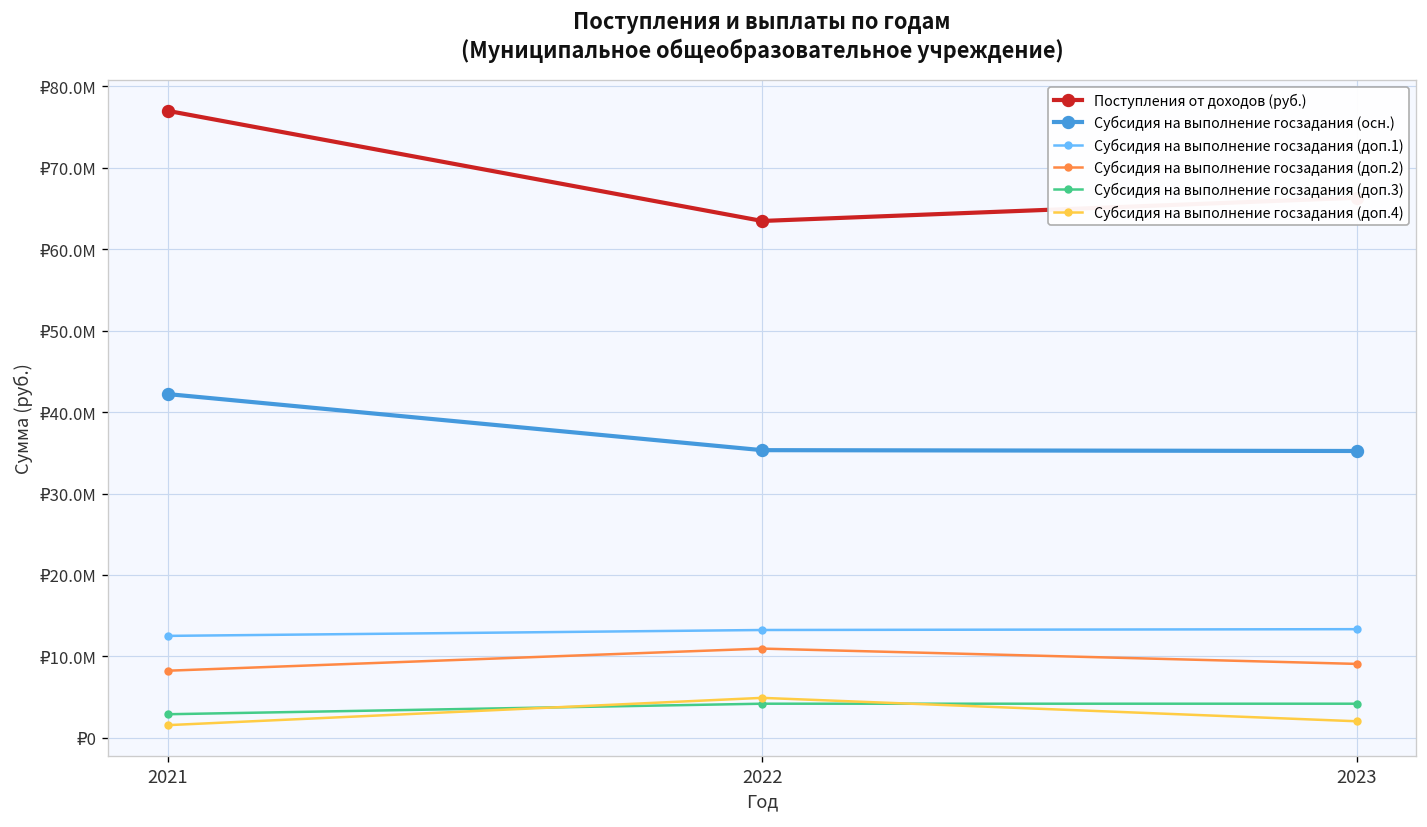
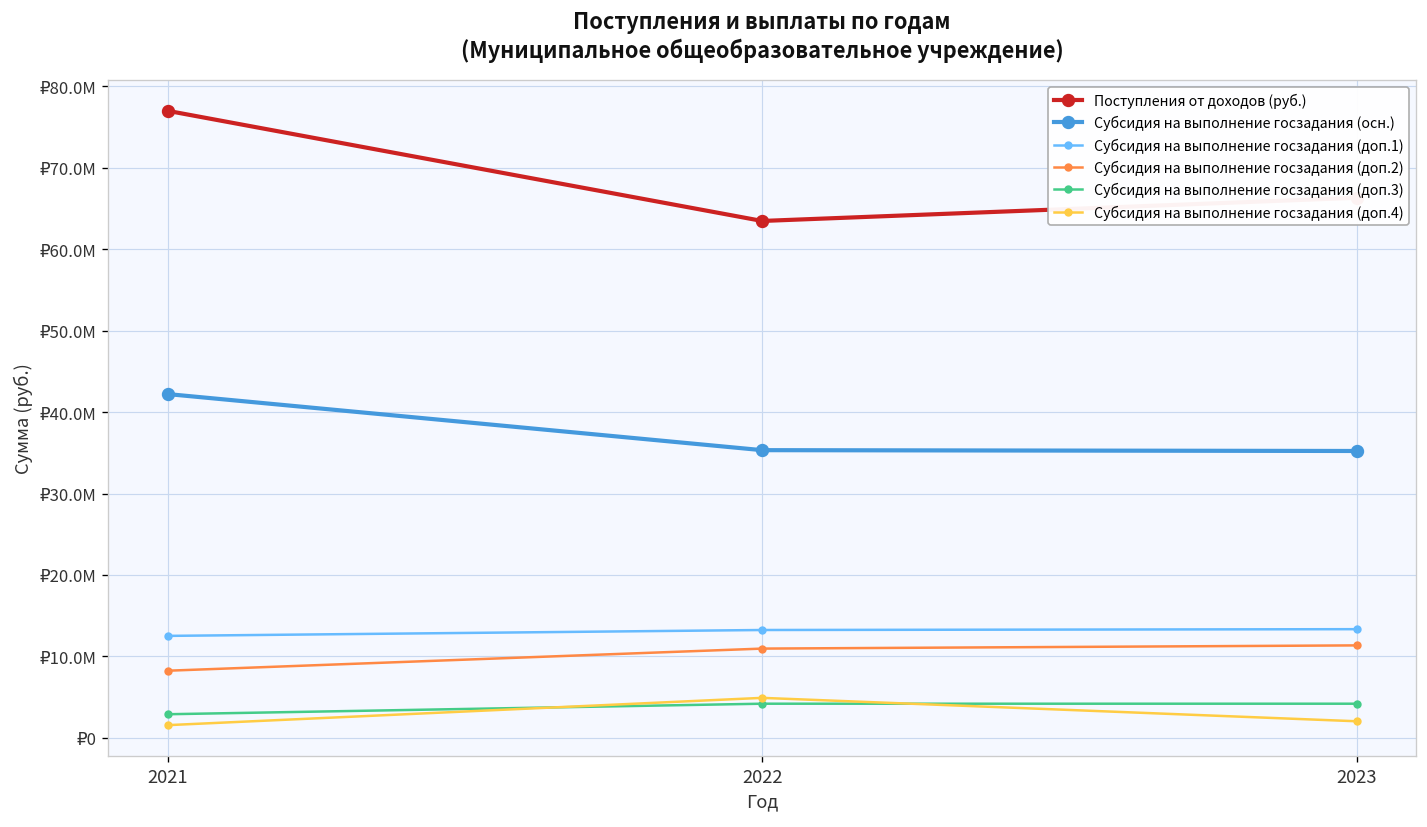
  {
    "Поступления от доходов (руб.)": {
      "2021": "₽77000000",
      "2022": "₽63000000"
    },
    "Субсидия на выполнение госзадания (доп.2)": {
      "2021": "₽8000000",
      "2022": "₽11000000",
-     "2023": "₽9000000"
+     "2023": "₽11000000"
    },
    "Субсидия на выполнение госзадания (доп.3)": {
      "2021": "₽3000000",
      "2022": "₽4000000",
      "2023": "₽4000000"
    },
    "Субсидия на выполнение госзадания (доп.4)": {
      "2021": "₽2000000",
      "2022": "₽5000000",
      "2023": "₽2000000"
    }
  }
